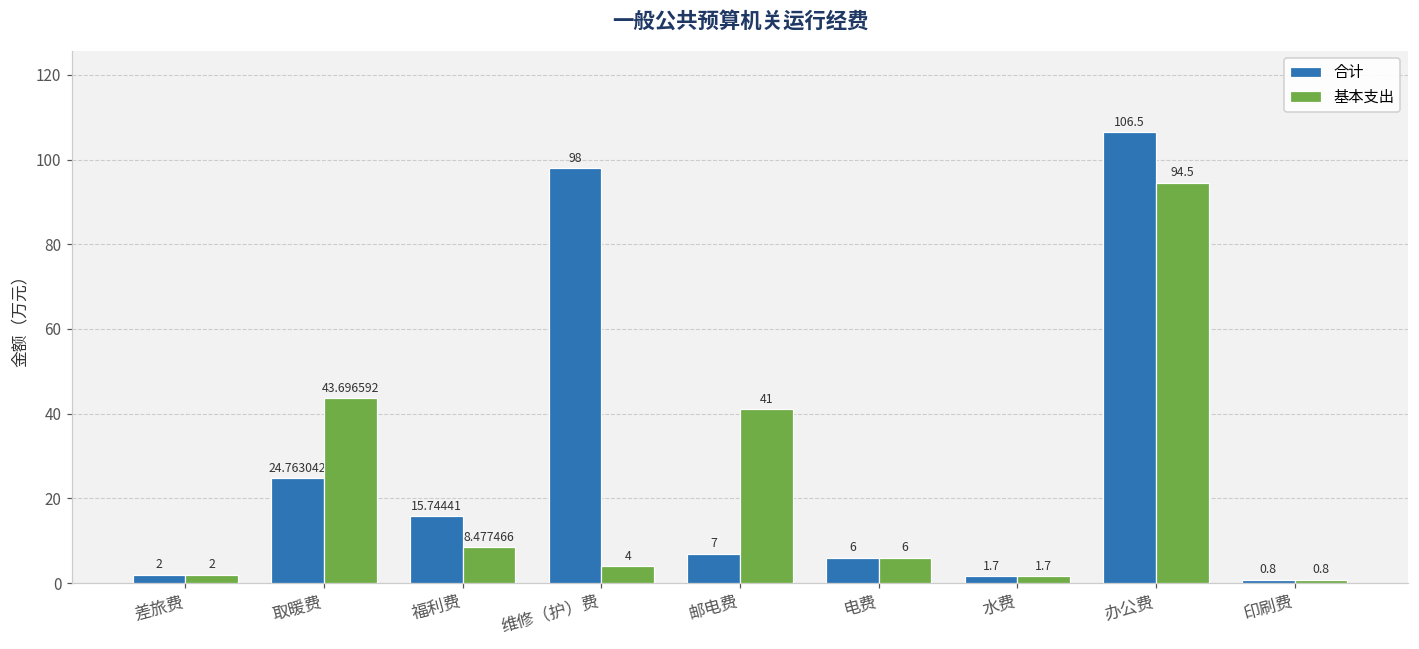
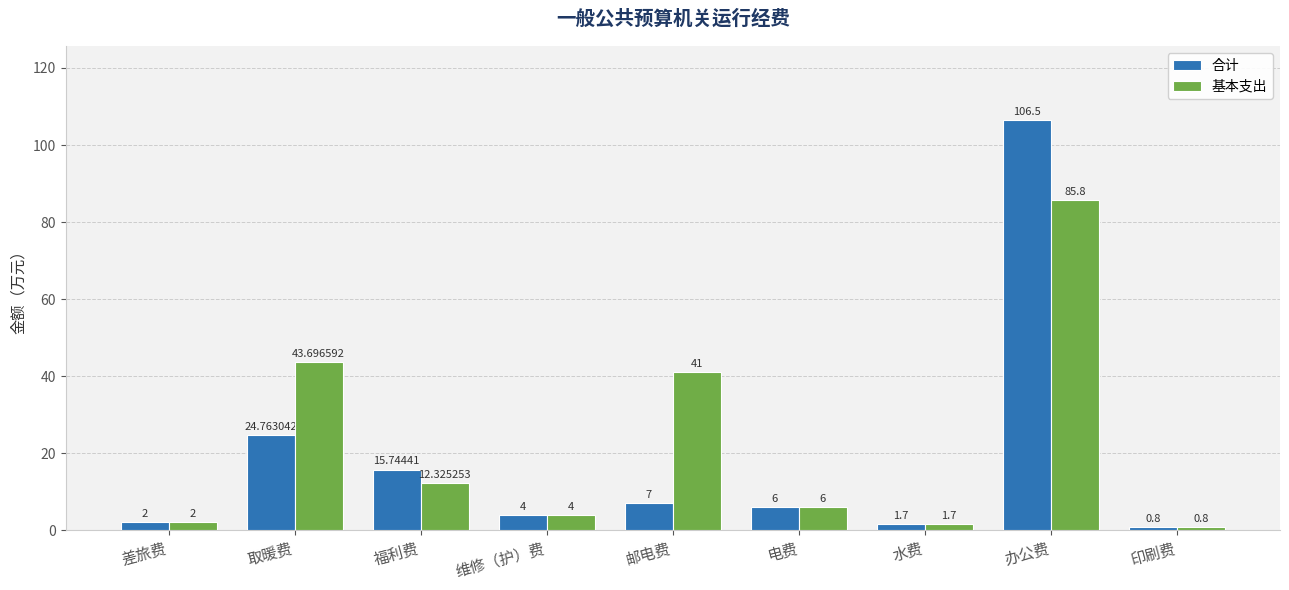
  {
    "合计": {
      "差旅费": 2,
      "取暖费": 24.763042,
      "福利费": 15.74441,
-     "维修（护）费": 98,
+     "维修（护）费": 4,
      "邮电费": 7,
      "电费": 6,
      "水费": 1.7,
      "办公费": 106.5,
      "印刷费": 0.8
    },
    "基本支出": {
      "差旅费": 2,
      "取暖费": 43.696592,
-     "福利费": 8.477466,
+     "福利费": 12.325253,
      "维修（护）费": 4,
      "邮电费": 41,
      "电费": 6,
      "水费": 1.7,
-     "办公费": 94.5,
+     "办公费": 85.8,
      "印刷费": 0.8
    }
  }
